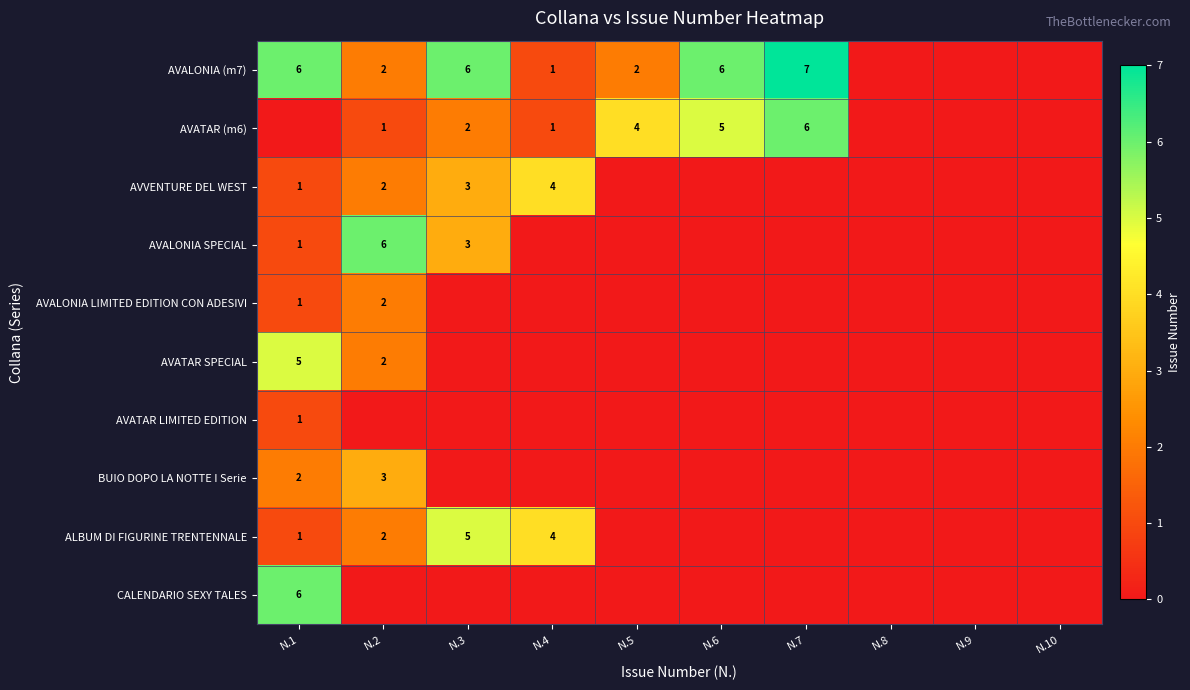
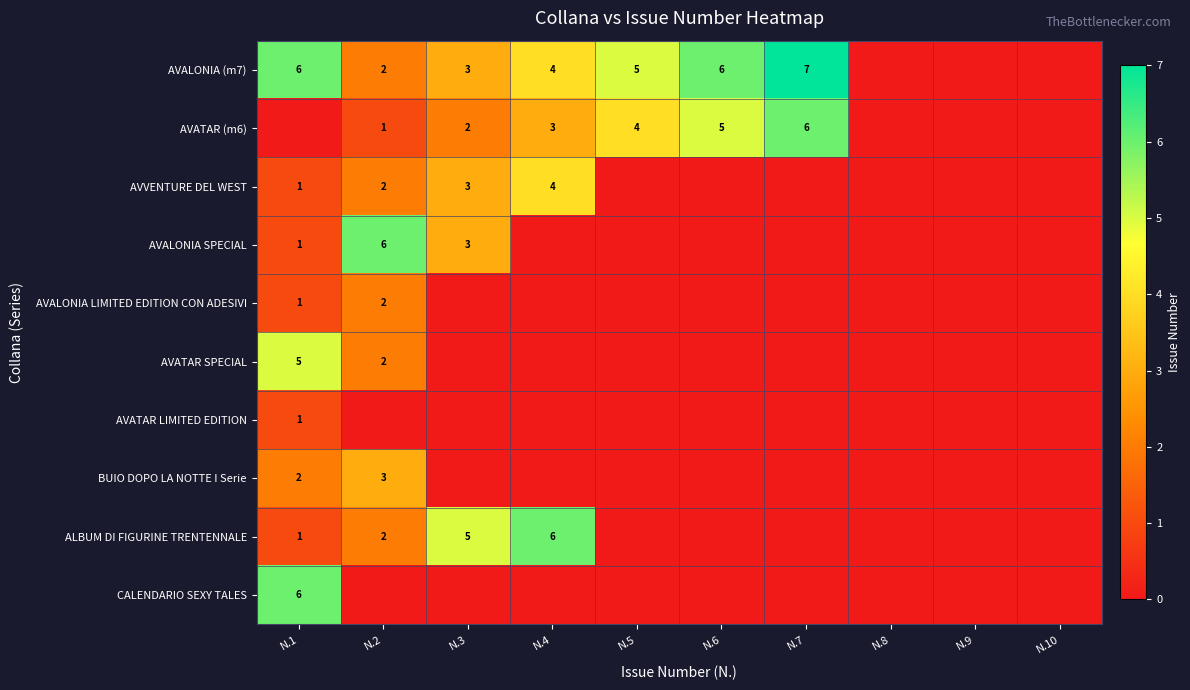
  {
    "AVALONIA (m7)": {
      "N.1": 6,
      "N.2": 2,
-     "N.3": 6,
-     "N.4": 1,
-     "N.5": 2,
+     "N.3": 3,
+     "N.4": 4,
+     "N.5": 5,
      "N.6": 6,
      "N.7": 7
    },
    "AVATAR (m6)": {
      "N.2": 1,
      "N.3": 2,
-     "N.4": 1,
+     "N.4": 3,
      "N.5": 4,
      "N.6": 5,
      "N.7": 6
    },
    "AVVENTURE DEL WEST": {
      "N.1": 1,
      "N.2": 2,
      "N.3": 3,
      "N.4": 4
    },
    "AVALONIA SPECIAL": {
      "N.1": 1,
      "N.2": 6,
      "N.3": 3
    },
    "AVALONIA LIMITED EDITION CON ADESIVI": {
      "N.1": 1,
      "N.2": 2
    },
    "AVATAR SPECIAL": {
      "N.1": 5,
      "N.2": 2
    },
    "AVATAR LIMITED EDITION": {
      "N.1": 1
    },
    "BUIO DOPO LA NOTTE I Serie": {
      "N.1": 2,
      "N.2": 3
    },
    "ALBUM DI FIGURINE TRENTENNALE": {
      "N.1": 1,
      "N.2": 2,
      "N.3": 5,
-     "N.4": 4
+     "N.4": 6
    },
    "CALENDARIO SEXY TALES": {
      "N.1": 6
    }
  }
